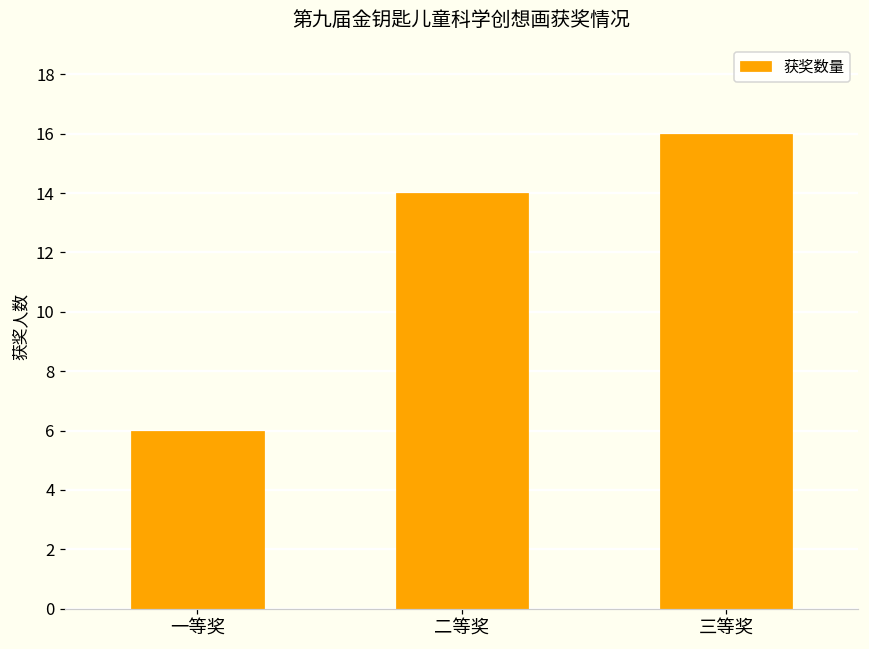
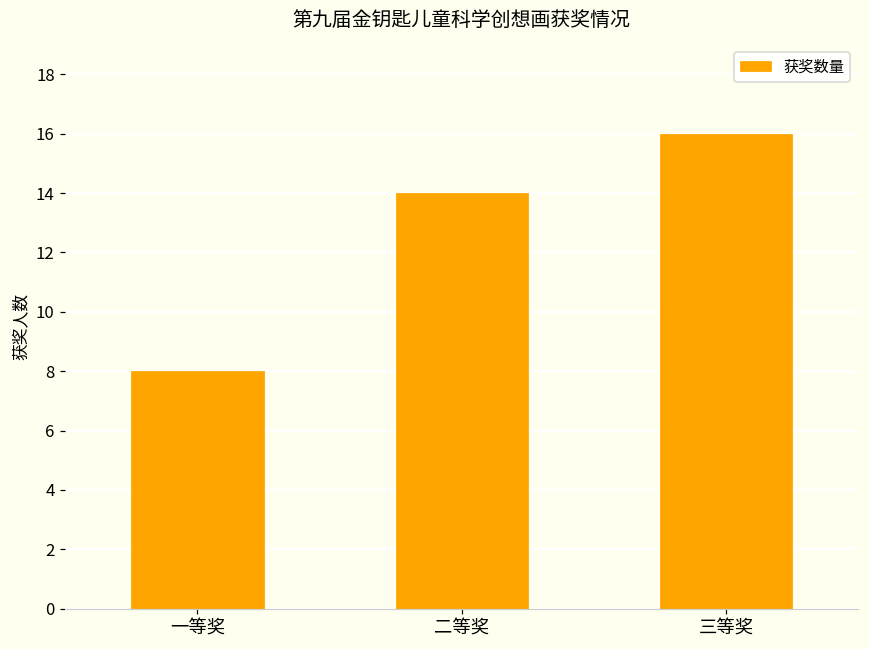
  {
-   "一等奖": 6,
+   "一等奖": 8,
    "二等奖": 14,
    "三等奖": 16
  }
